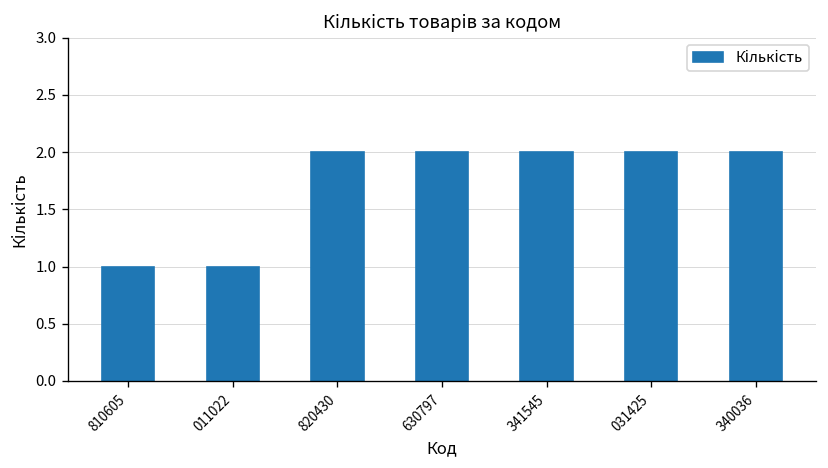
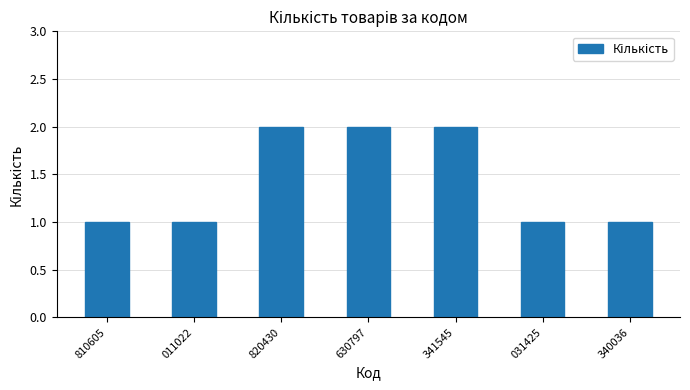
  {
    "810605": 1,
    "011022": 1,
    "820430": 2,
    "630797": 2,
    "341545": 2,
-   "031425": 2,
-   "340036": 2
+   "031425": 1,
+   "340036": 1
  }
